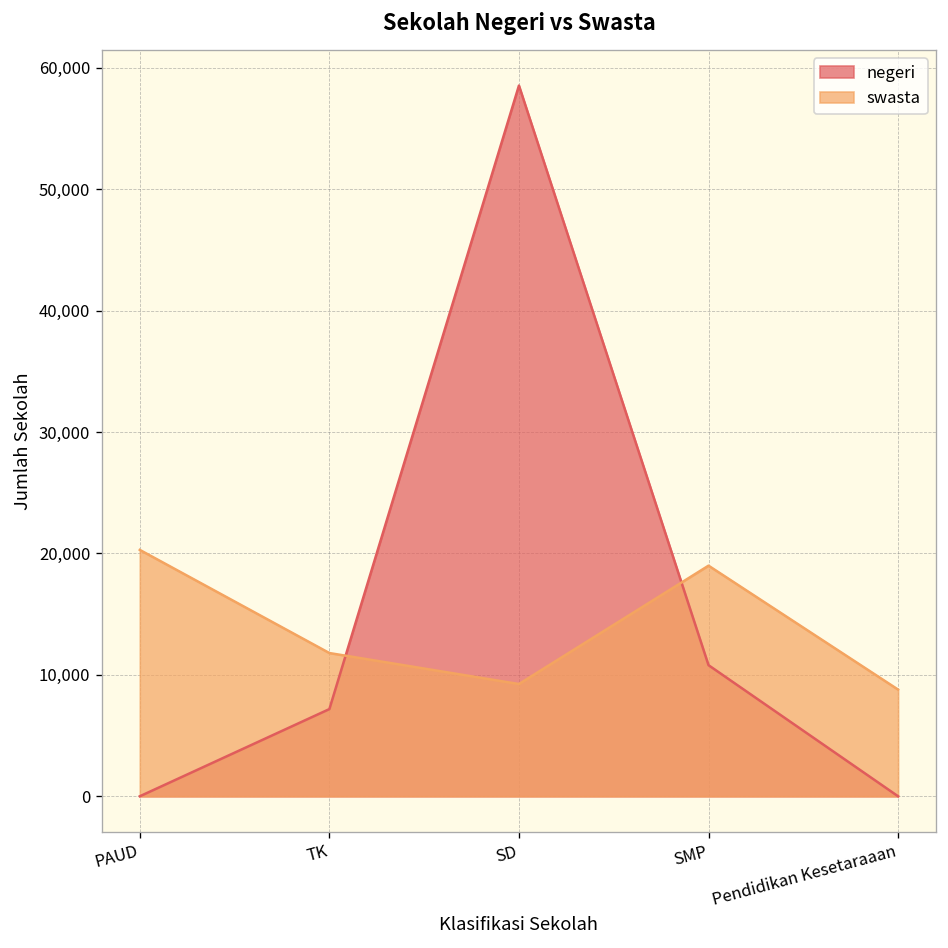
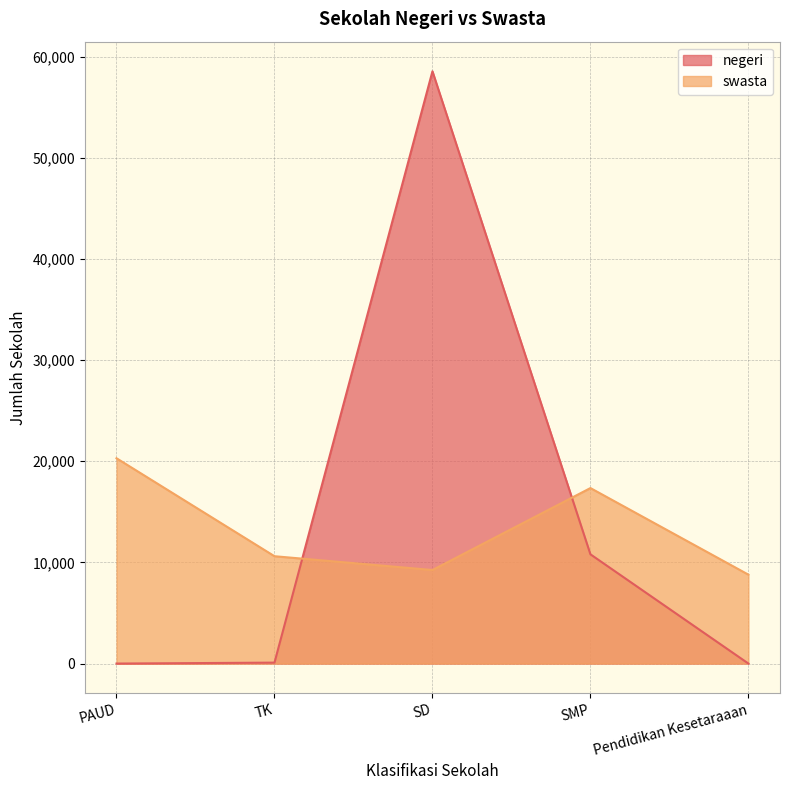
  {
    "negeri": {
      "PAUD": "0",
-     "TK": "7,200",
+     "TK": "100",
      "SD": "58,500",
      "SMP": "10,800",
      "Pendidikan Kesetaraaan": "0"
    },
    "swasta": {
      "PAUD": "20,300",
-     "TK": "11,800",
+     "TK": "10,600",
      "SD": "9,200",
-     "SMP": "19,000",
+     "SMP": "17,300",
      "Pendidikan Kesetaraaan": "8,800"
    }
  }
